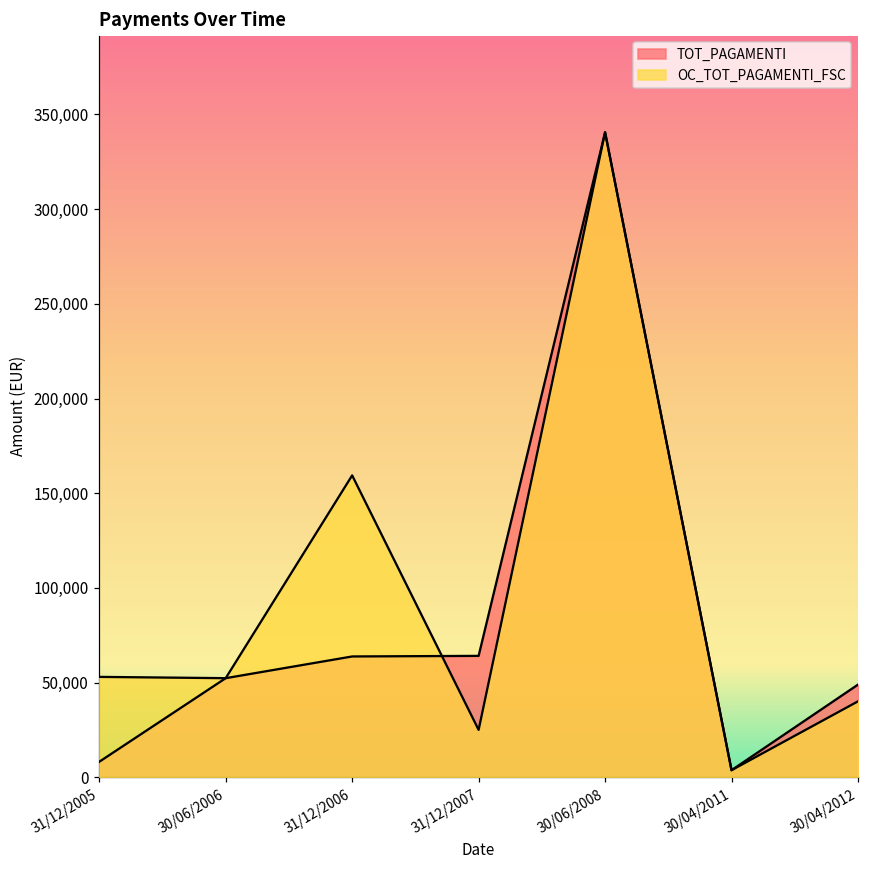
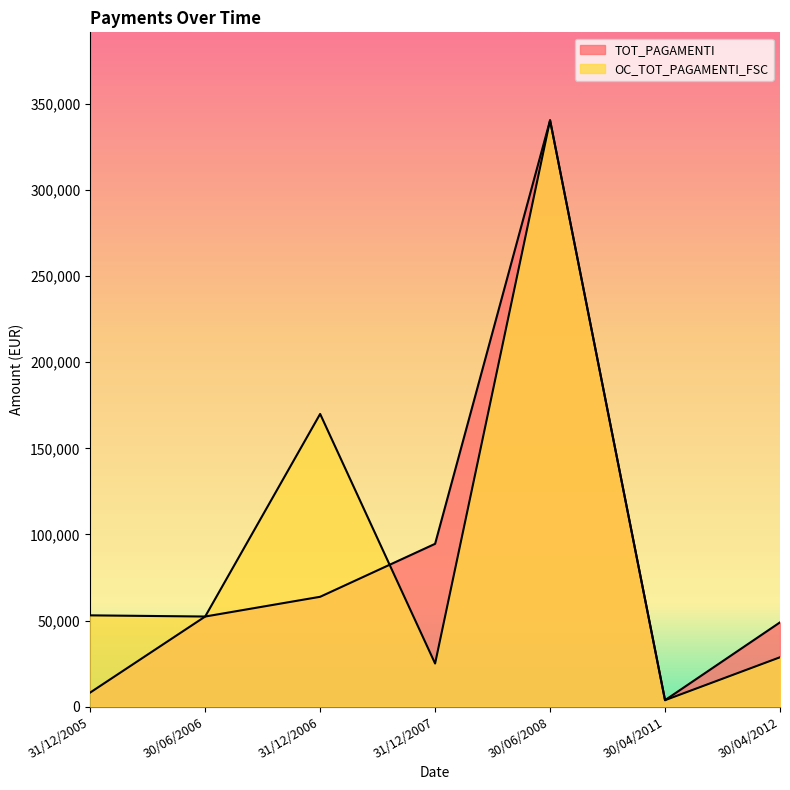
  {
    "TOT_PAGAMENTI": {
      "31/12/2005": "8,000",
      "31/12/2006": "64,000",
-     "31/12/2007": "64,000",
+     "31/12/2007": "95,000",
      "30/04/2012": "49,000"
    },
    "OC_TOT_PAGAMENTI_FSC": {
      "31/12/2005": "53,000",
-     "31/12/2006": "159,000",
+     "31/12/2006": "170,000",
      "31/12/2007": "25,000",
-     "30/04/2012": "40,000"
+     "30/04/2012": "29,000"
    }
  }
